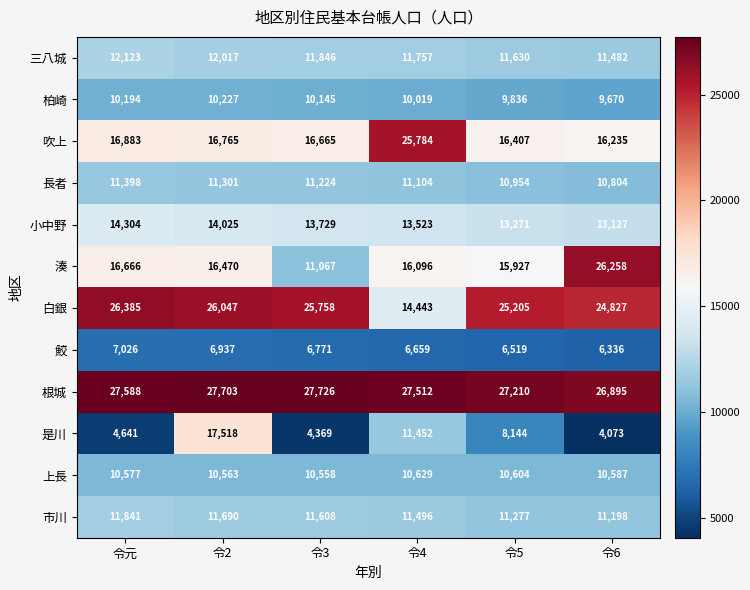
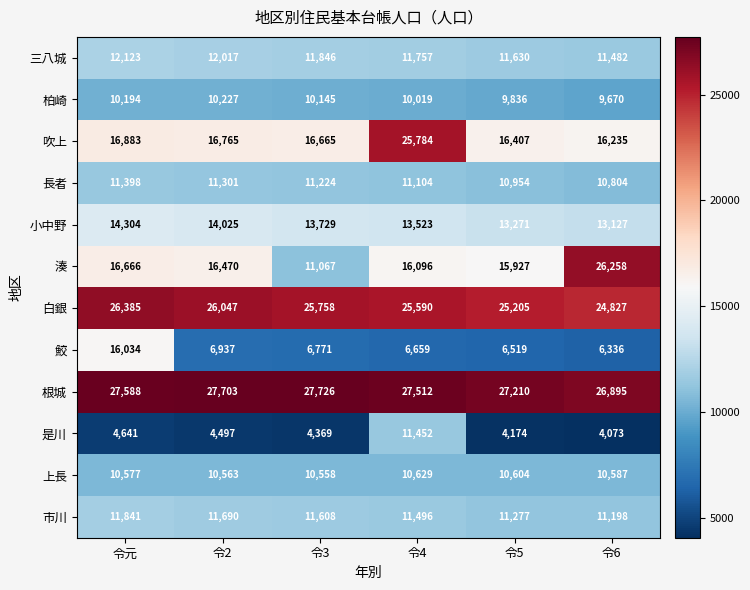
  {
    "三八城": {
      "令元": "12,123",
      "令2": "12,017",
      "令3": "11,846",
      "令4": "11,757",
      "令5": "11,630",
      "令6": "11,482"
    },
    "柏崎": {
      "令元": "10,194",
      "令2": "10,227",
      "令3": "10,145",
      "令4": "10,019",
      "令5": "9,836",
      "令6": "9,670"
    },
    "吹上": {
      "令元": "16,883",
      "令2": "16,765",
      "令3": "16,665",
      "令4": "25,784",
      "令5": "16,407",
      "令6": "16,235"
    },
    "長者": {
      "令元": "11,398",
      "令2": "11,301",
      "令3": "11,224",
      "令4": "11,104",
      "令5": "10,954",
      "令6": "10,804"
    },
    "小中野": {
      "令元": "14,304",
      "令2": "14,025",
      "令3": "13,729",
      "令4": "13,523",
      "令5": "13,271",
      "令6": "13,127"
    },
    "湊": {
      "令元": "16,666",
      "令2": "16,470",
      "令3": "11,067",
      "令4": "16,096",
      "令5": "15,927",
      "令6": "26,258"
    },
    "白銀": {
      "令元": "26,385",
      "令2": "26,047",
      "令3": "25,758",
-     "令4": "14,443",
+     "令4": "25,590",
      "令5": "25,205",
      "令6": "24,827"
    },
    "鮫": {
-     "令元": "7,026",
+     "令元": "16,034",
      "令2": "6,937",
      "令3": "6,771",
      "令4": "6,659",
      "令5": "6,519",
      "令6": "6,336"
    },
    "根城": {
      "令元": "27,588",
      "令2": "27,703",
      "令3": "27,726",
      "令4": "27,512",
      "令5": "27,210",
      "令6": "26,895"
    },
    "是川": {
      "令元": "4,641",
-     "令2": "17,518",
+     "令2": "4,497",
      "令3": "4,369",
      "令4": "11,452",
-     "令5": "8,144",
+     "令5": "4,174",
      "令6": "4,073"
    },
    "上長": {
      "令元": "10,577",
      "令2": "10,563",
      "令3": "10,558",
      "令4": "10,629",
      "令5": "10,604",
      "令6": "10,587"
    },
    "市川": {
      "令元": "11,841",
      "令2": "11,690",
      "令3": "11,608",
      "令4": "11,496",
      "令5": "11,277",
      "令6": "11,198"
    }
  }
